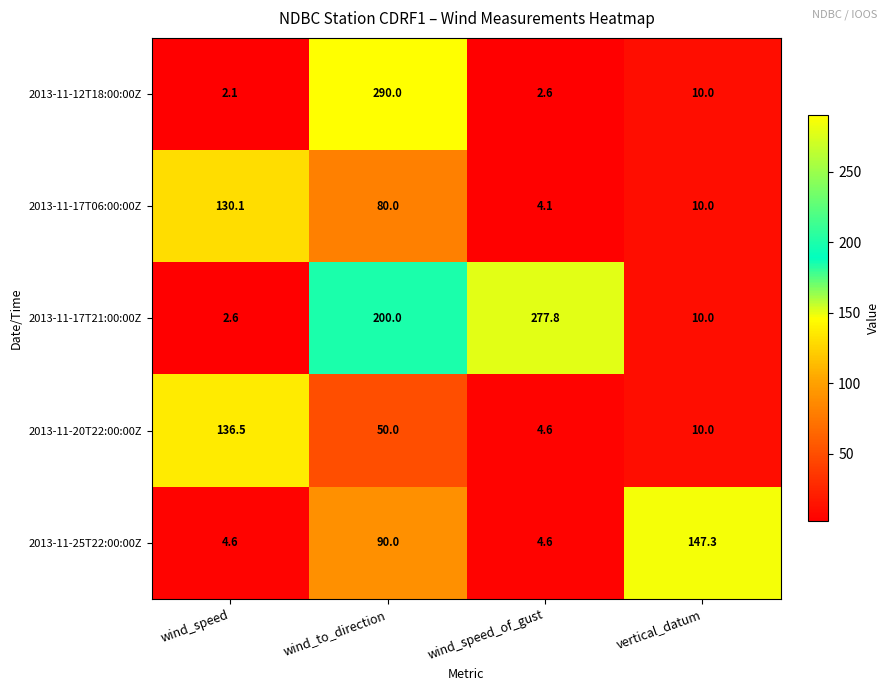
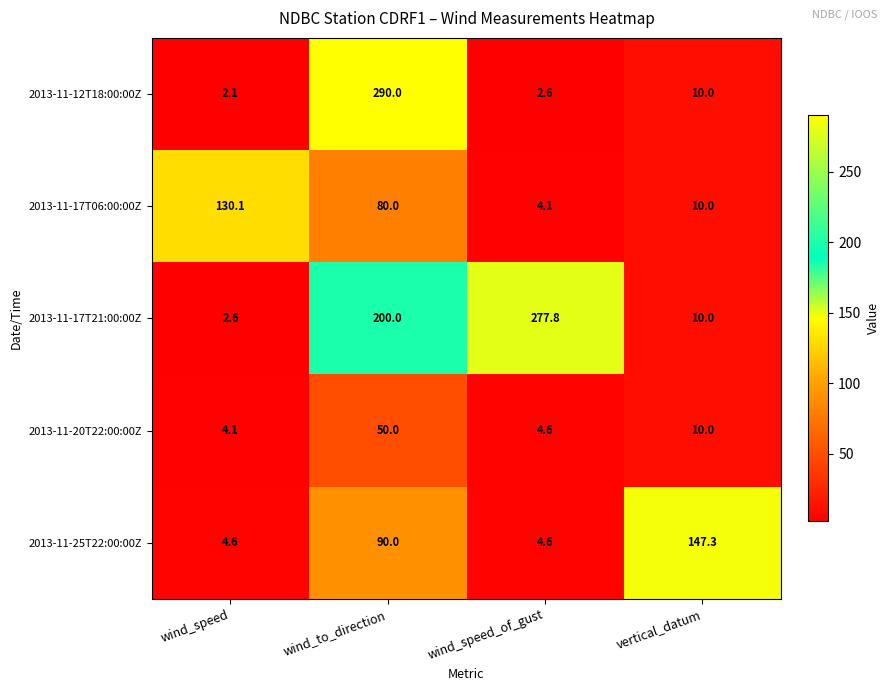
  {
    "2013-11-12T18:00:00Z": {
      "wind_speed": 2.1,
      "wind_to_direction": 290.0,
      "wind_speed_of_gust": 2.6,
      "vertical_datum": 10.0
    },
    "2013-11-17T06:00:00Z": {
      "wind_speed": 130.1,
      "wind_to_direction": 80.0,
      "wind_speed_of_gust": 4.1,
      "vertical_datum": 10.0
    },
    "2013-11-17T21:00:00Z": {
      "wind_speed": 2.6,
      "wind_to_direction": 200.0,
      "wind_speed_of_gust": 277.8,
      "vertical_datum": 10.0
    },
    "2013-11-20T22:00:00Z": {
-     "wind_speed": 136.5,
+     "wind_speed": 4.1,
      "wind_to_direction": 50.0,
      "wind_speed_of_gust": 4.6,
      "vertical_datum": 10.0
    },
    "2013-11-25T22:00:00Z": {
      "wind_speed": 4.6,
      "wind_to_direction": 90.0,
      "wind_speed_of_gust": 4.6,
      "vertical_datum": 147.3
    }
  }
